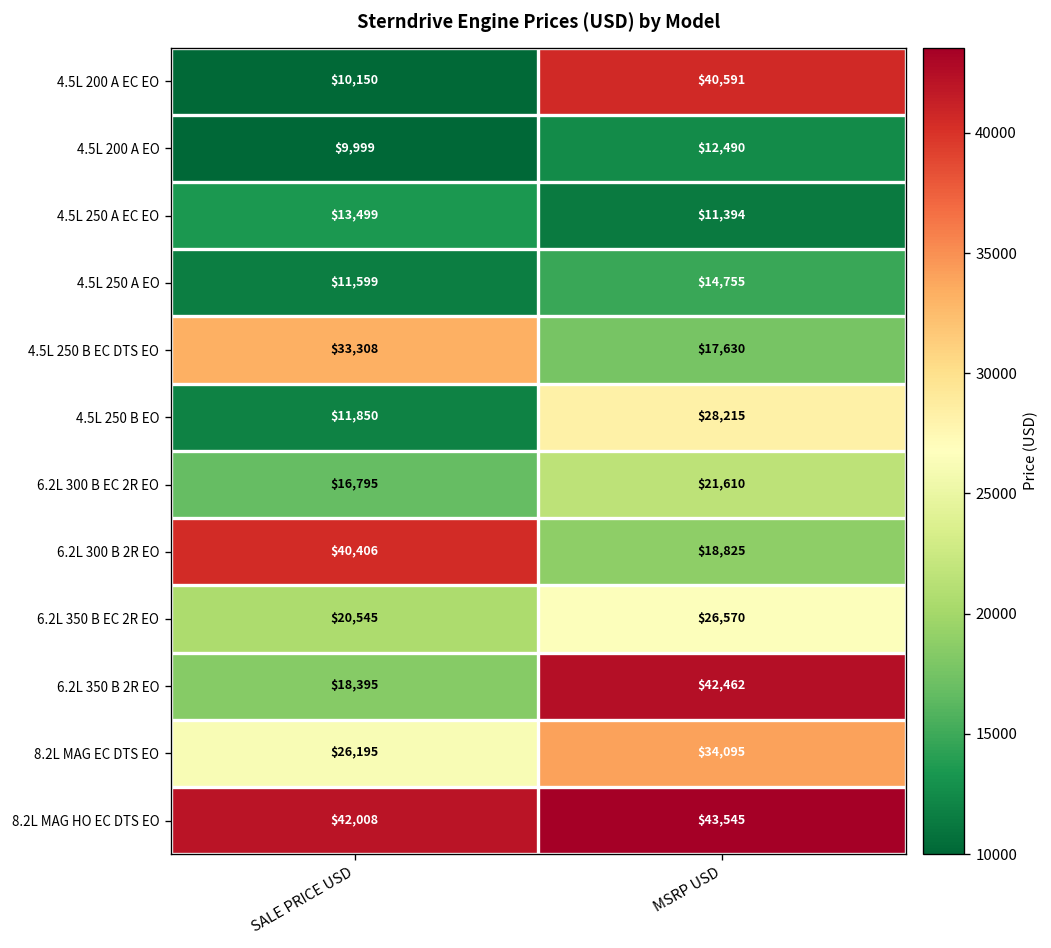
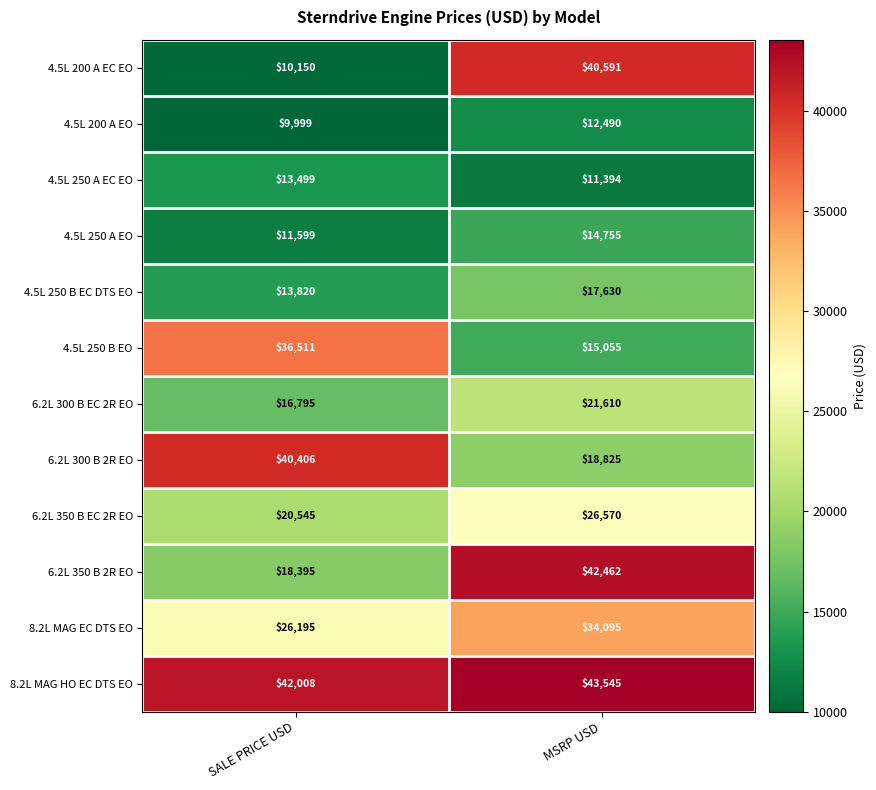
  {
    "4.5L 200 A EC EO": {
      "SALE PRICE USD": "$10,150",
      "MSRP USD": "$40,591"
    },
    "4.5L 200 A EO": {
      "SALE PRICE USD": "$9,999",
      "MSRP USD": "$12,490"
    },
    "4.5L 250 A EC EO": {
      "SALE PRICE USD": "$13,499",
      "MSRP USD": "$11,394"
    },
    "4.5L 250 A EO": {
      "SALE PRICE USD": "$11,599",
      "MSRP USD": "$14,755"
    },
    "4.5L 250 B EC DTS EO": {
-     "SALE PRICE USD": "$33,308",
+     "SALE PRICE USD": "$13,820",
      "MSRP USD": "$17,630"
    },
    "4.5L 250 B EO": {
-     "SALE PRICE USD": "$11,850",
-     "MSRP USD": "$28,215"
+     "SALE PRICE USD": "$36,511",
+     "MSRP USD": "$15,055"
    },
    "6.2L 300 B EC 2R EO": {
      "SALE PRICE USD": "$16,795",
      "MSRP USD": "$21,610"
    },
    "6.2L 300 B 2R EO": {
      "SALE PRICE USD": "$40,406",
      "MSRP USD": "$18,825"
    },
    "6.2L 350 B EC 2R EO": {
      "SALE PRICE USD": "$20,545",
      "MSRP USD": "$26,570"
    },
    "6.2L 350 B 2R EO": {
      "SALE PRICE USD": "$18,395",
      "MSRP USD": "$42,462"
    },
    "8.2L MAG EC DTS EO": {
      "SALE PRICE USD": "$26,195",
      "MSRP USD": "$34,095"
    },
    "8.2L MAG HO EC DTS EO": {
      "SALE PRICE USD": "$42,008",
      "MSRP USD": "$43,545"
    }
  }
